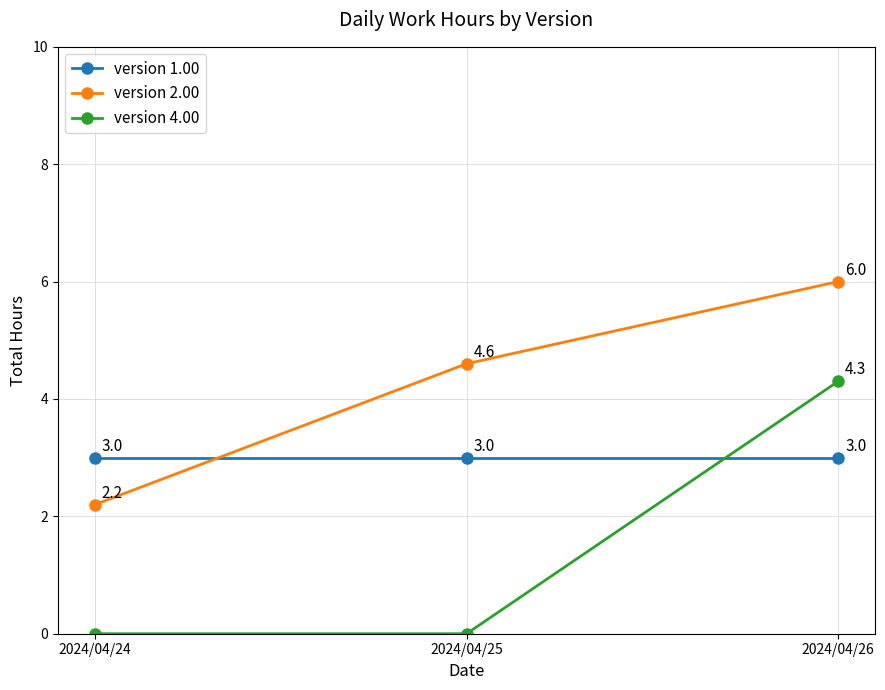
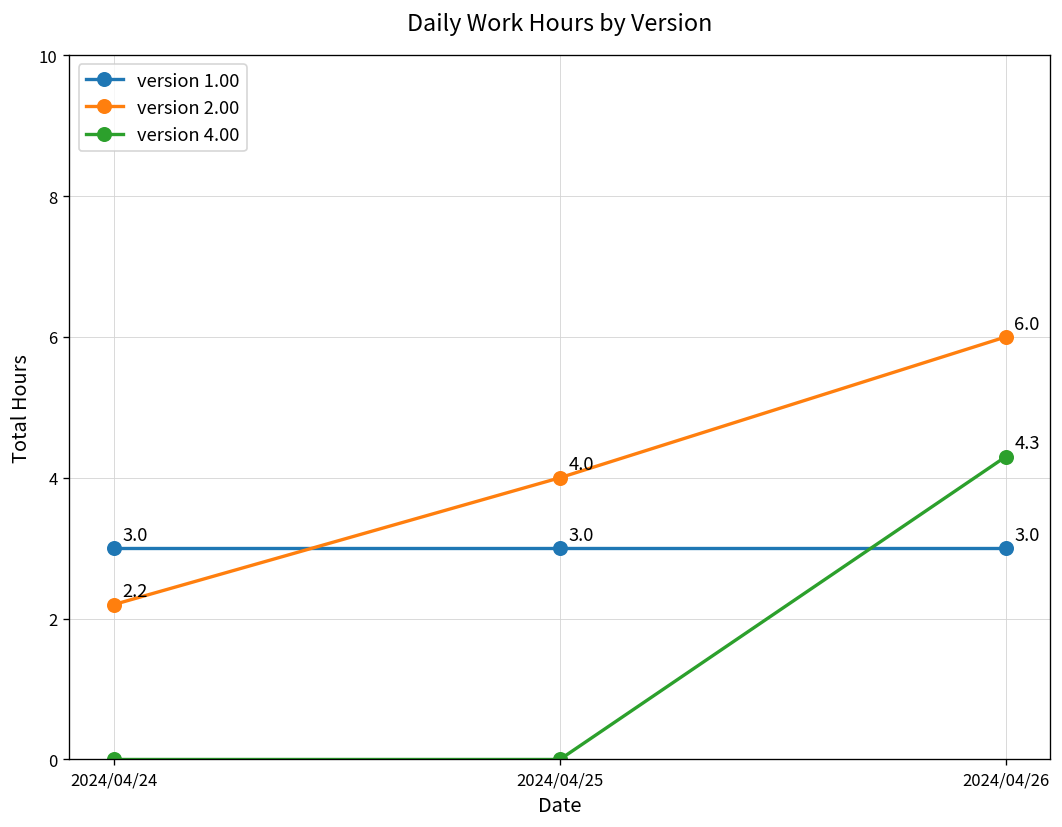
  {
    "version 1.00": {
      "2024/04/24": 3.0,
      "2024/04/25": 3.0,
      "2024/04/26": 3.0
    },
    "version 2.00": {
      "2024/04/24": 2.2,
-     "2024/04/25": 4.6,
+     "2024/04/25": 4.0,
      "2024/04/26": 6.0
    },
    "version 4.00": {
      "2024/04/26": 4.3
    }
  }
